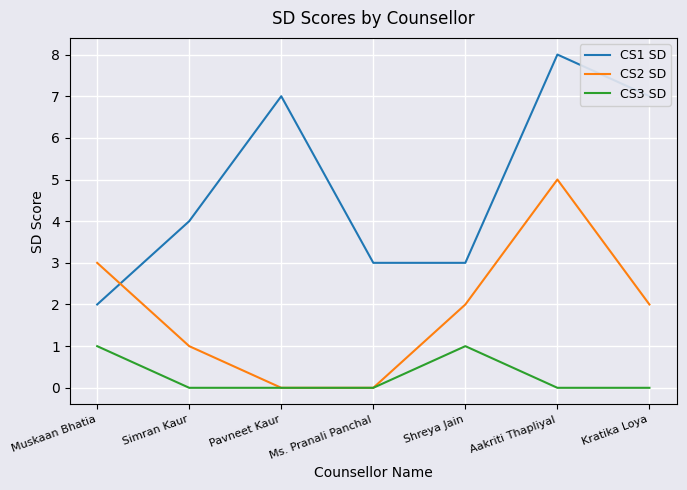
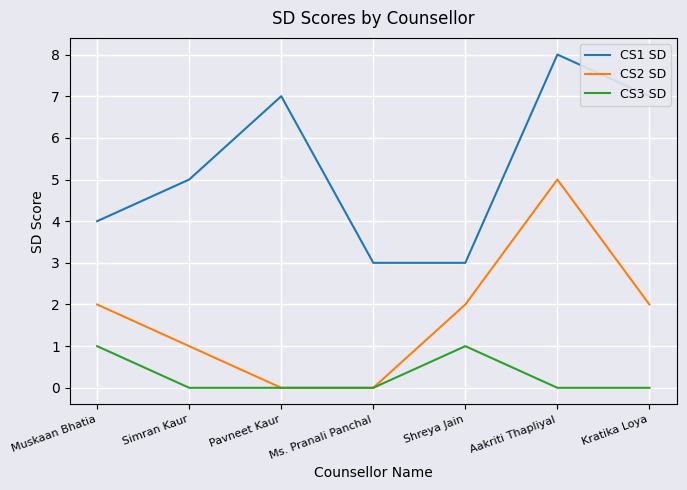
  {
    "CS1 SD": {
-     "Muskaan Bhatia": 2,
-     "Simran Kaur": 4,
+     "Muskaan Bhatia": 4,
+     "Simran Kaur": 5,
      "Pavneet Kaur": 7,
      "Ms. Pranali Panchal": 3,
      "Shreya Jain": 3,
      "Aakriti Thapliyal": 8
    },
    "CS2 SD": {
-     "Muskaan Bhatia": 3,
+     "Muskaan Bhatia": 2,
      "Simran Kaur": 1,
      "Shreya Jain": 2,
      "Aakriti Thapliyal": 5,
      "Kratika Loya": 2
    },
    "CS3 SD": {
      "Muskaan Bhatia": 1,
      "Simran Kaur": 0,
      "Shreya Jain": 1,
      "Aakriti Thapliyal": 0,
      "Kratika Loya": 0
    }
  }
